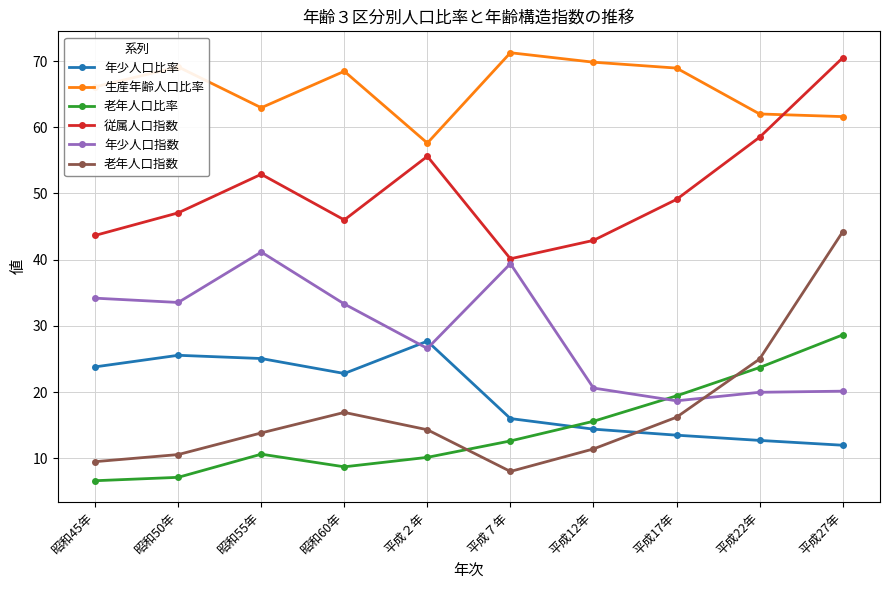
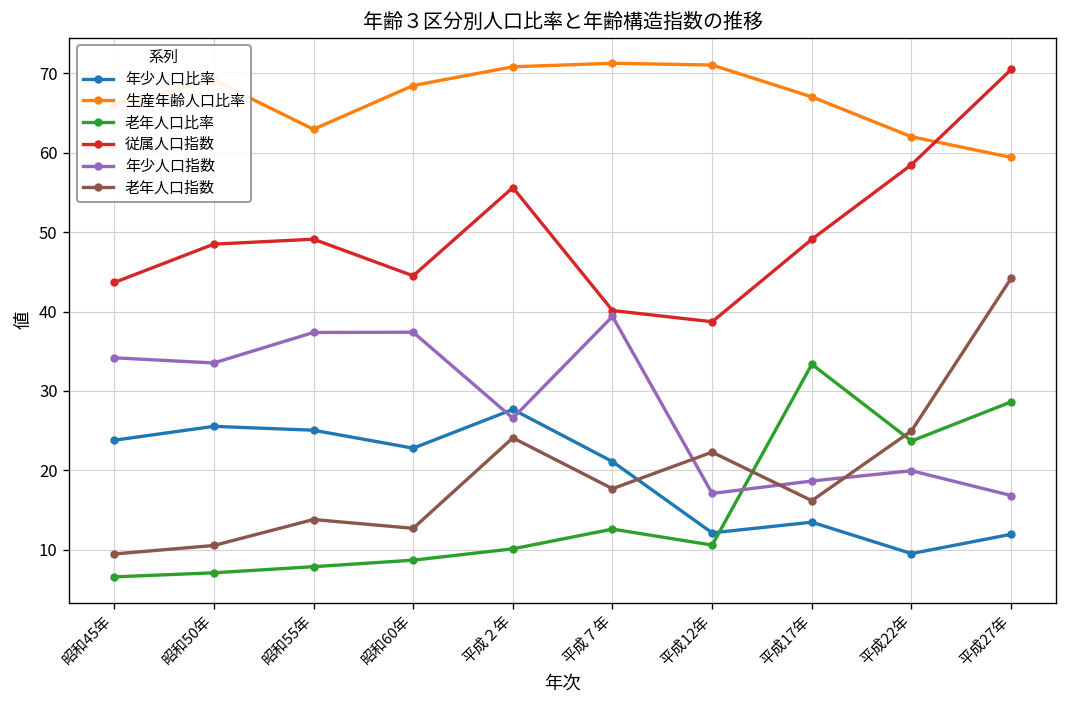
  {
    "年少人口比率": {
      "昭和45年": 24,
      "昭和50年": 26,
      "昭和55年": 25,
      "昭和60年": 23,
      "平成２年": 28,
-     "平成７年": 16,
-     "平成12年": 14,
+     "平成７年": 21,
+     "平成12年": 12,
      "平成17年": 13,
-     "平成22年": 13,
+     "平成22年": 10,
      "平成27年": 12
    },
    "生産年齢人口比率": {
      "昭和55年": 63,
      "昭和60年": 68,
-     "平成２年": 58,
+     "平成２年": 71,
      "平成７年": 71,
-     "平成12年": 70,
-     "平成17年": 69,
+     "平成12年": 71,
+     "平成17年": 67,
      "平成22年": 62,
-     "平成27年": 62
+     "平成27年": 59
    },
    "老年人口比率": {
      "昭和45年": 7,
      "昭和50年": 7,
-     "昭和55年": 11,
+     "昭和55年": 8,
      "昭和60年": 9,
      "平成２年": 10,
      "平成７年": 13,
-     "平成12年": 16,
-     "平成17年": 19,
+     "平成12年": 11,
+     "平成17年": 33,
      "平成22年": 24,
      "平成27年": 29
    },
    "従属人口指数": {
      "昭和45年": 44,
-     "昭和50年": 47,
-     "昭和55年": 53,
-     "昭和60年": 46,
+     "昭和50年": 48,
+     "昭和55年": 49,
+     "昭和60年": 45,
      "平成２年": 56,
      "平成７年": 40,
-     "平成12年": 43,
+     "平成12年": 39,
      "平成17年": 49,
      "平成22年": 58,
      "平成27年": 70
    },
    "年少人口指数": {
      "昭和45年": 34,
      "昭和50年": 34,
-     "昭和55年": 41,
-     "昭和60年": 33,
+     "昭和55年": 37,
+     "昭和60年": 37,
      "平成２年": 27,
      "平成７年": 39,
-     "平成12年": 21,
+     "平成12年": 17,
      "平成17年": 19,
      "平成22年": 20,
-     "平成27年": 20
+     "平成27年": 17
    },
    "老年人口指数": {
      "昭和45年": 9,
      "昭和50年": 11,
      "昭和55年": 14,
-     "昭和60年": 17,
-     "平成２年": 14,
-     "平成７年": 8,
-     "平成12年": 11,
+     "昭和60年": 13,
+     "平成２年": 24,
+     "平成７年": 18,
+     "平成12年": 22,
      "平成17年": 16,
      "平成22年": 25,
      "平成27年": 44
    }
  }
